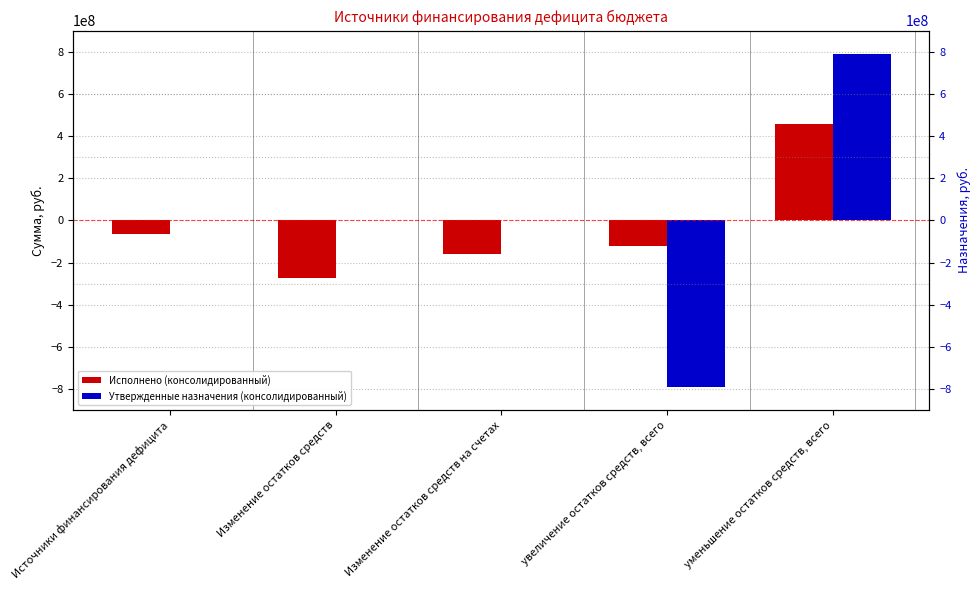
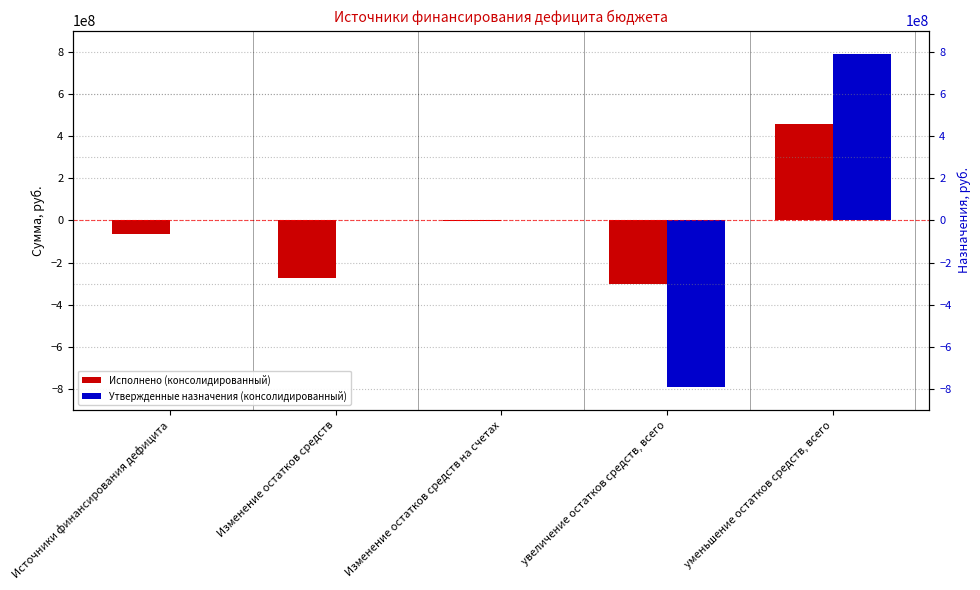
  {
    "Исполнено (консолидированный)": {
      "Источники финансирования дефицита": -60000000,
      "Изменение остатков средств": -270000000,
-     "Изменение остатков средств на счетах": -160000000,
-     "увеличение остатков средств, всего": -120000000,
+     "Изменение остатков средств на счетах": 0,
+     "увеличение остатков средств, всего": -300000000,
      "уменьшение остатков средств, всего": 460000000
    },
    "Утвержденные назначения (консолидированный)": {
      "Источники финансирования дефицита": 0,
      "Изменение остатков средств": 0,
      "Изменение остатков средств на счетах": 0,
      "увеличение остатков средств, всего": -790000000,
      "уменьшение остатков средств, всего": 790000000
    }
  }
